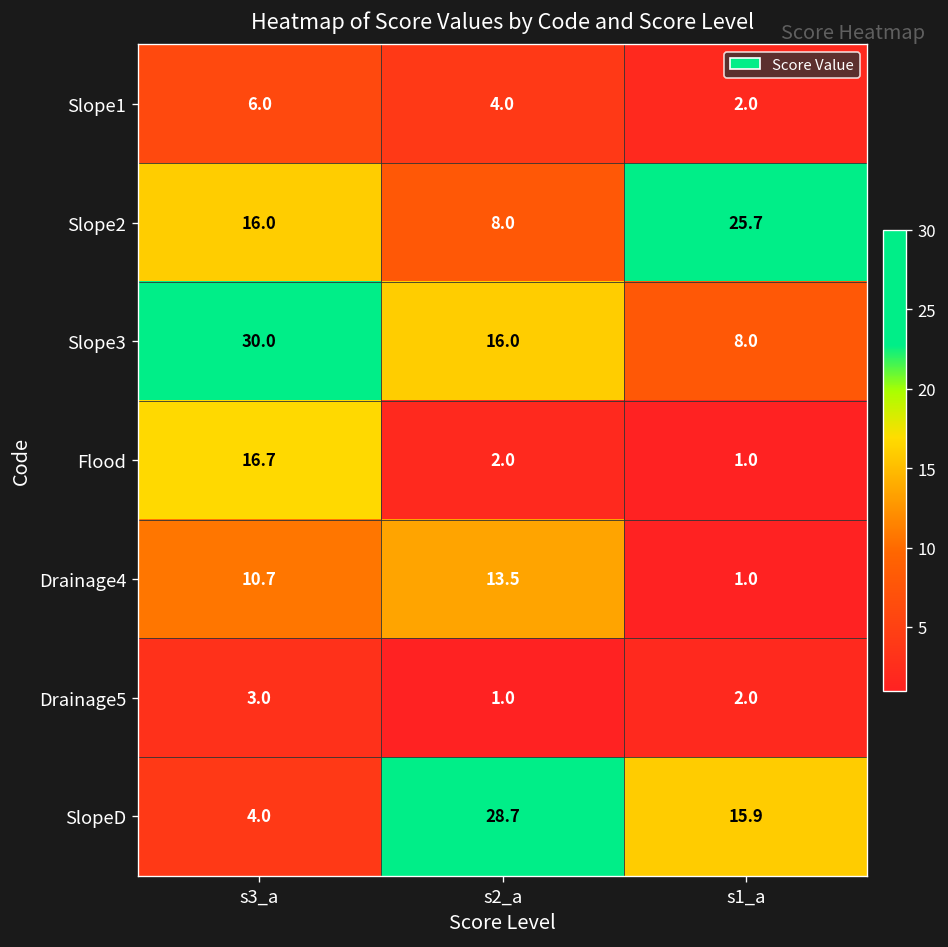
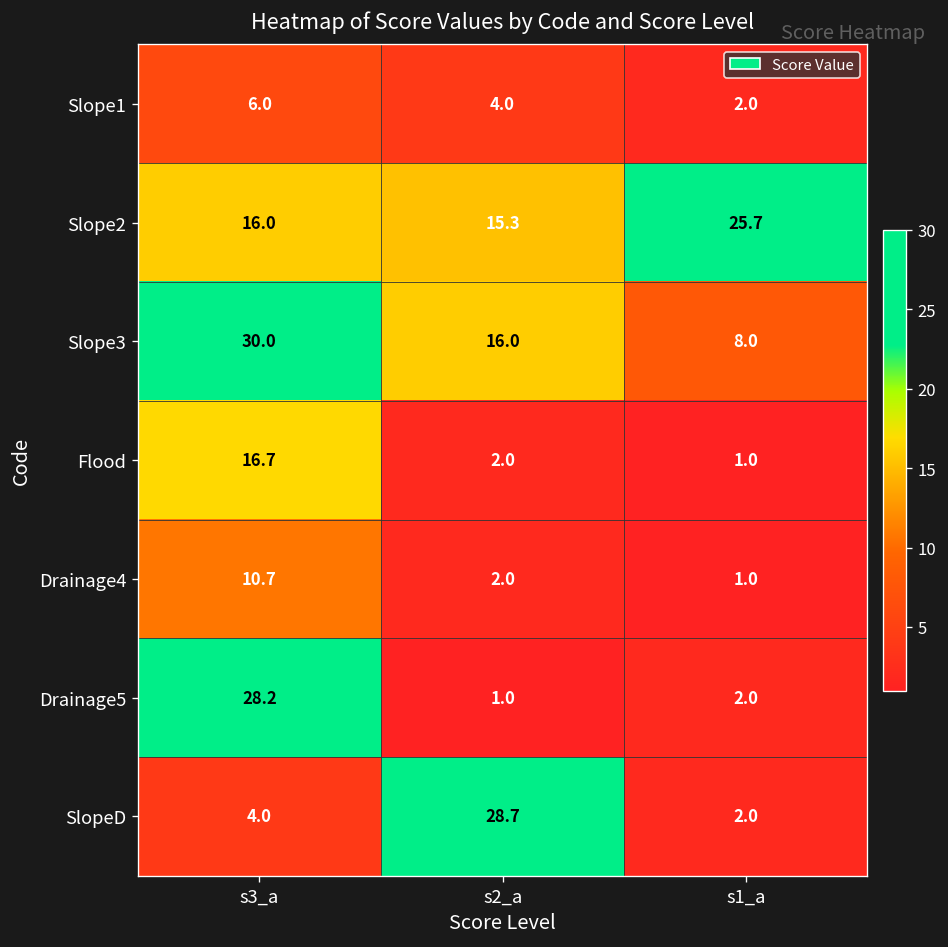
  {
    "Slope1": {
      "s3_a": 6.0,
      "s2_a": 4.0,
      "s1_a": 2.0
    },
    "Slope2": {
      "s3_a": 16.0,
-     "s2_a": 8.0,
+     "s2_a": 15.3,
      "s1_a": 25.7
    },
    "Slope3": {
      "s3_a": 30.0,
      "s2_a": 16.0,
      "s1_a": 8.0
    },
    "Flood": {
      "s3_a": 16.7,
      "s2_a": 2.0,
      "s1_a": 1.0
    },
    "Drainage4": {
      "s3_a": 10.7,
-     "s2_a": 13.5,
+     "s2_a": 2.0,
      "s1_a": 1.0
    },
    "Drainage5": {
-     "s3_a": 3.0,
+     "s3_a": 28.2,
      "s2_a": 1.0,
      "s1_a": 2.0
    },
    "SlopeD": {
      "s3_a": 4.0,
      "s2_a": 28.7,
-     "s1_a": 15.9
+     "s1_a": 2.0
    }
  }
